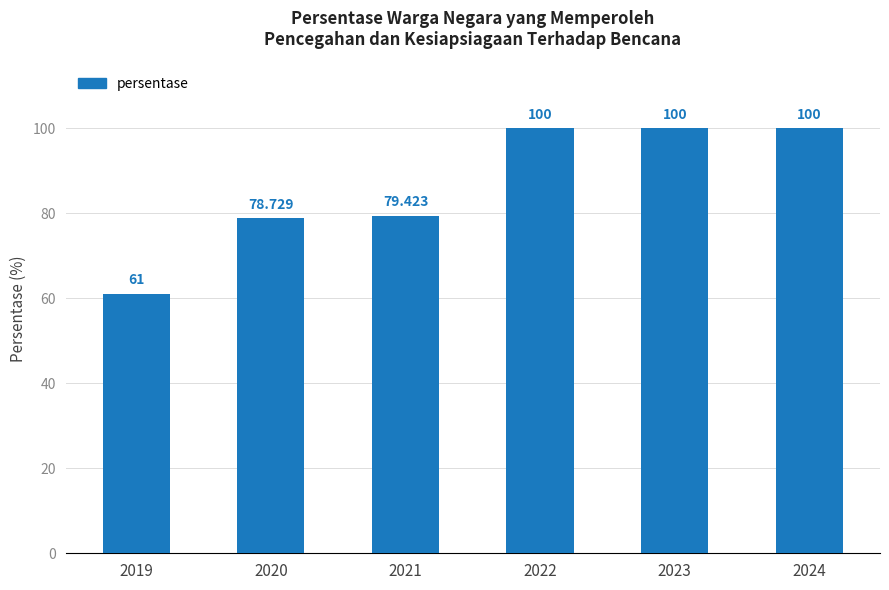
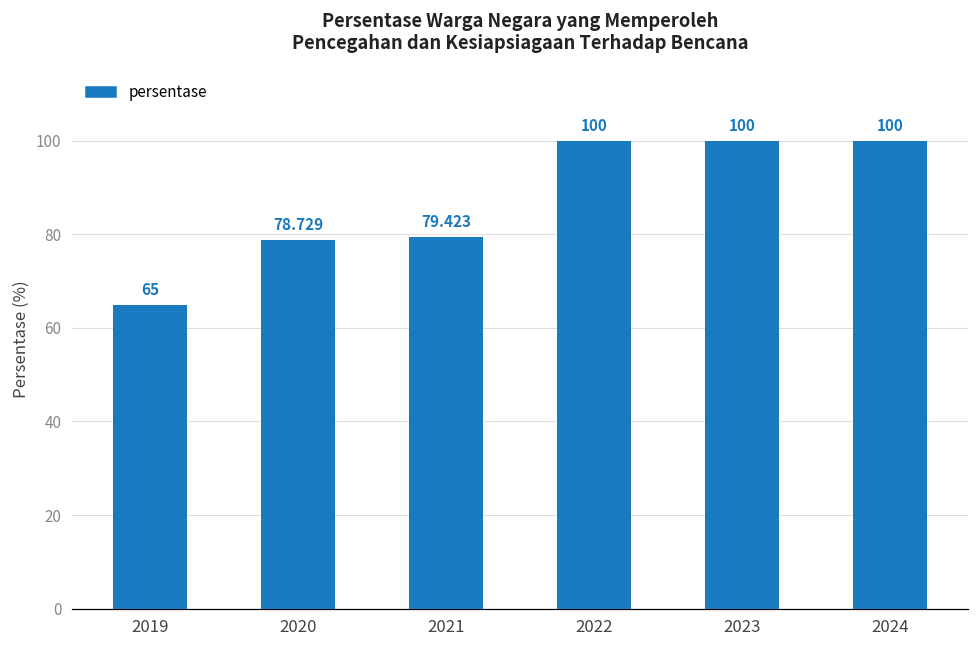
  {
-   "2019": 61,
+   "2019": 65,
    "2020": 78.729,
    "2021": 79.423,
    "2022": 100,
    "2023": 100,
    "2024": 100
  }
